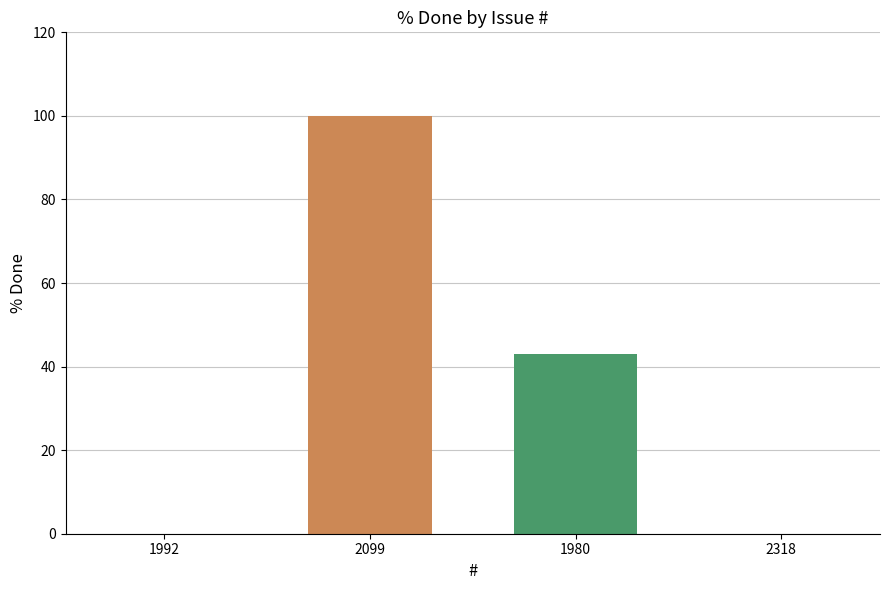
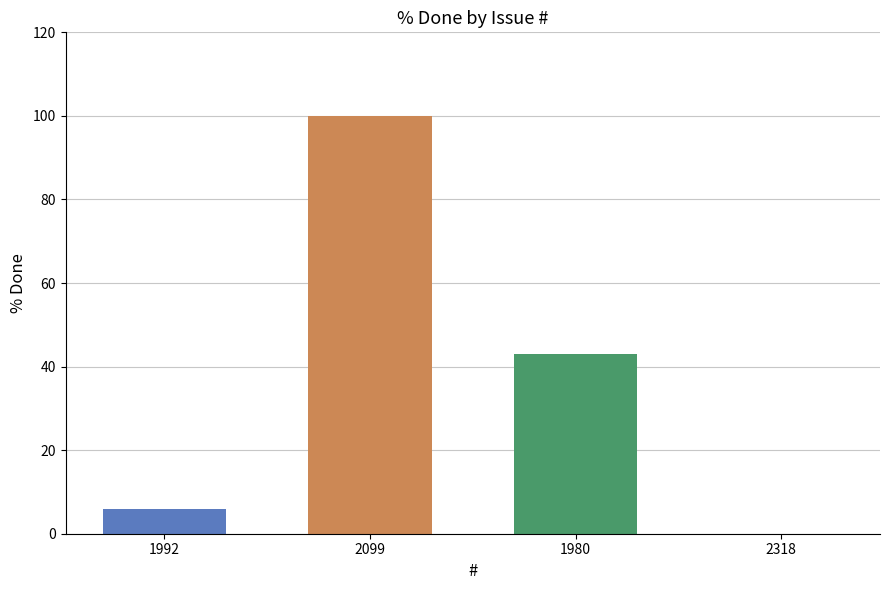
  {
-   "1992": 0,
+   "1992": 6,
    "2099": 100,
    "1980": 43,
    "2318": 0
  }
